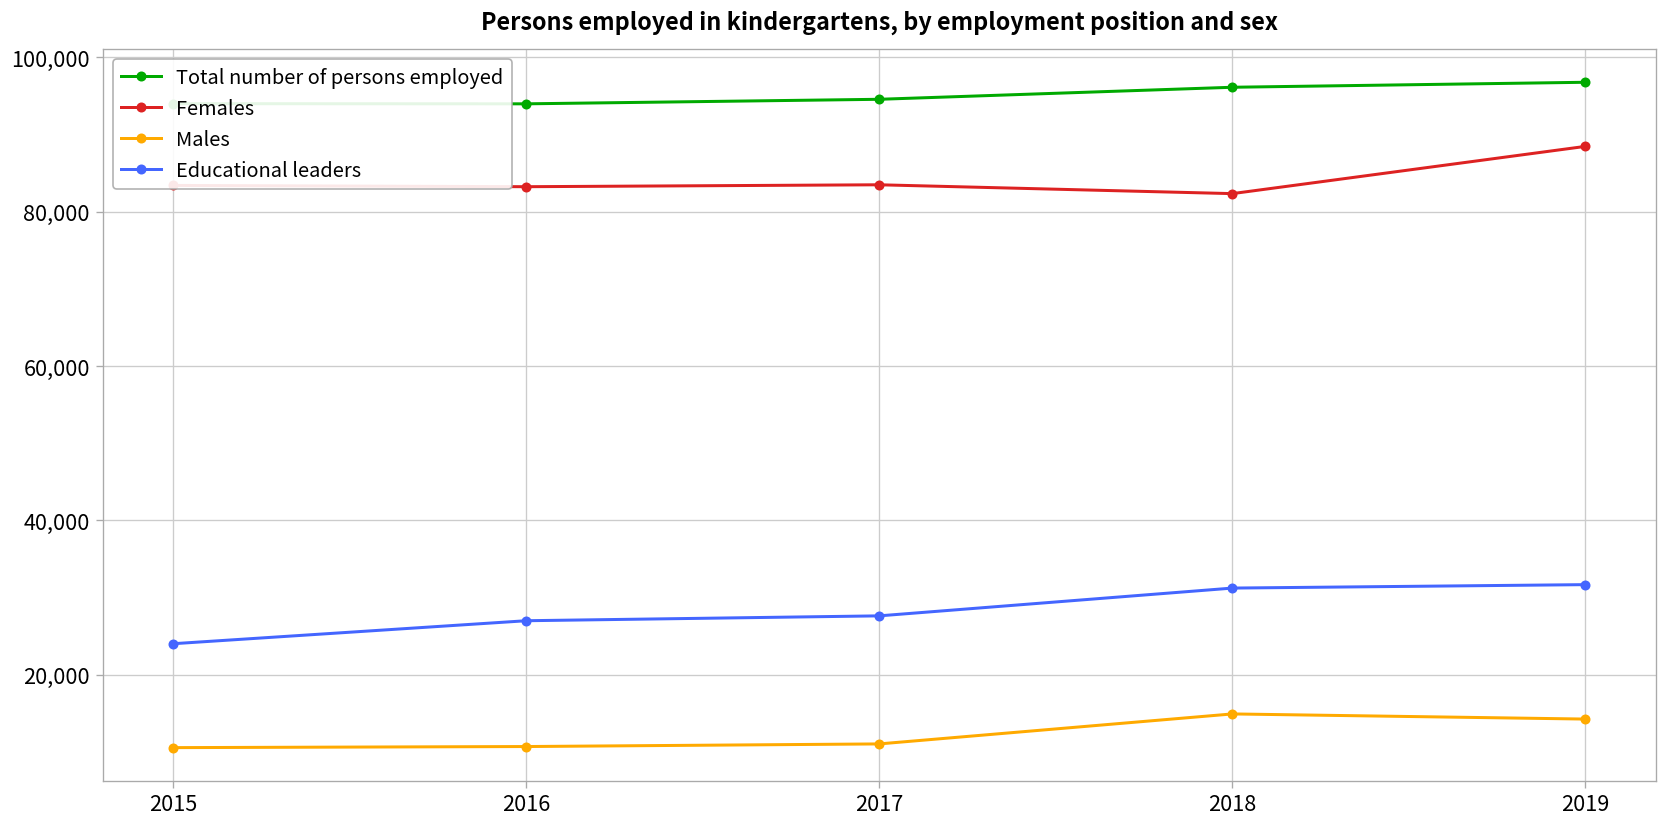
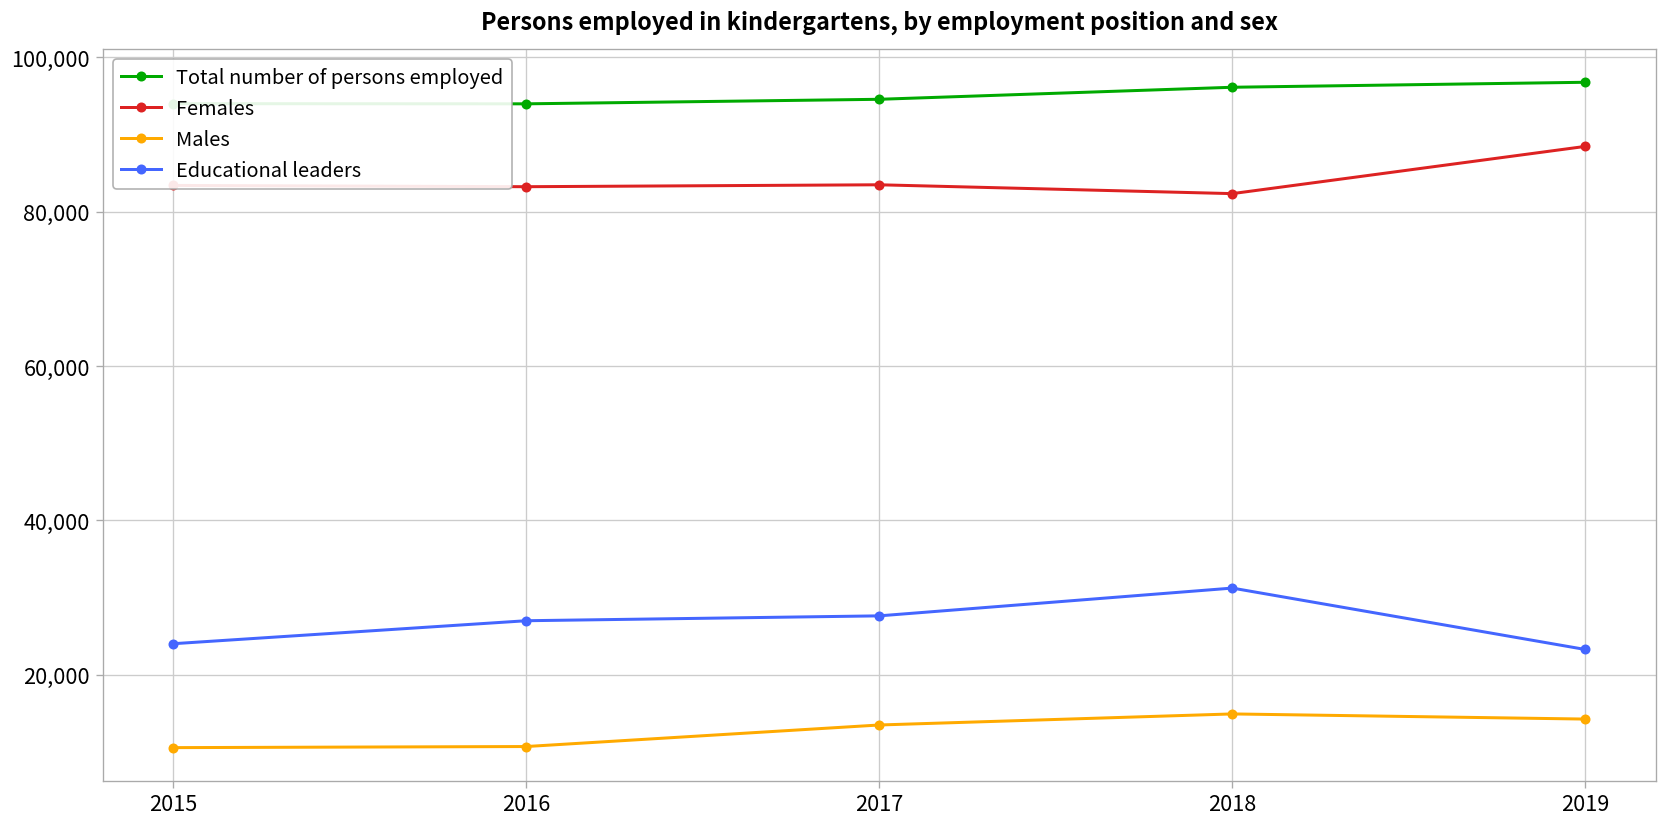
  {
    "Total number of persons employed": {
      "2016": "94,000",
      "2017": "95,000",
      "2018": "96,000",
      "2019": "97,000"
    },
    "Females": {
      "2016": "83,000",
      "2017": "83,000",
      "2018": "82,000",
      "2019": "88,000"
    },
    "Males": {
      "2015": "11,000",
      "2016": "11,000",
-     "2017": "11,000",
+     "2017": "14,000",
      "2018": "15,000",
      "2019": "14,000"
    },
    "Educational leaders": {
      "2015": "24,000",
      "2016": "27,000",
      "2017": "28,000",
      "2018": "31,000",
-     "2019": "32,000"
+     "2019": "23,000"
    }
  }
